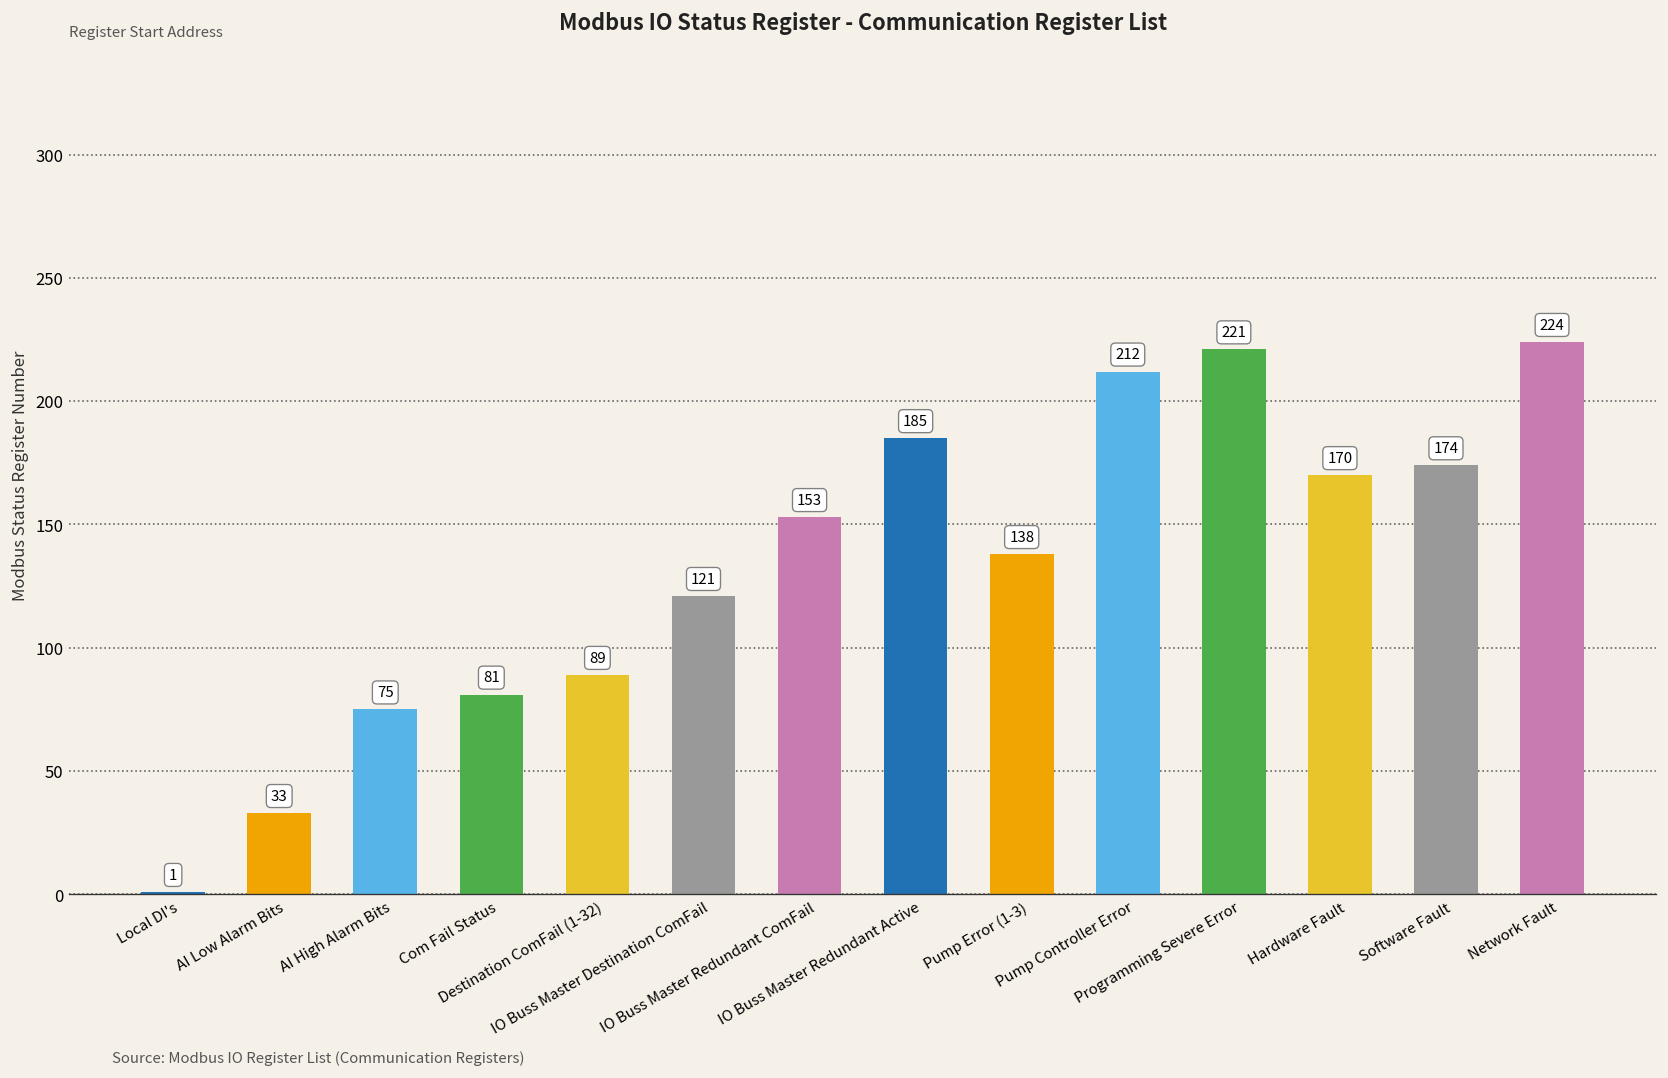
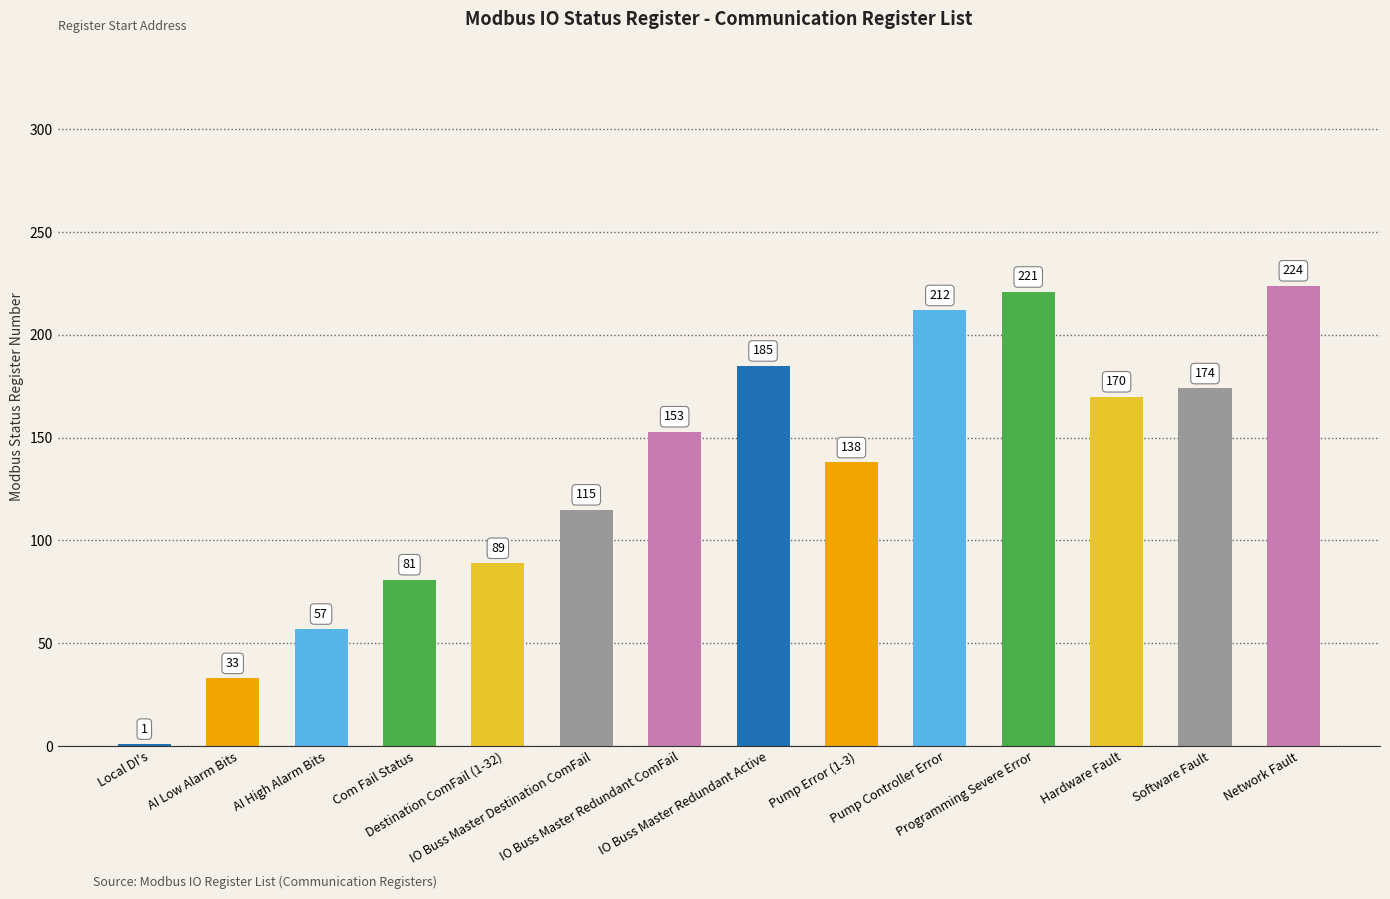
  {
-   "AI High Alarm Bits": 75,
-   "IO Buss Master Destination ComFail": 121
+   "AI High Alarm Bits": 57,
+   "IO Buss Master Destination ComFail": 115
  }
